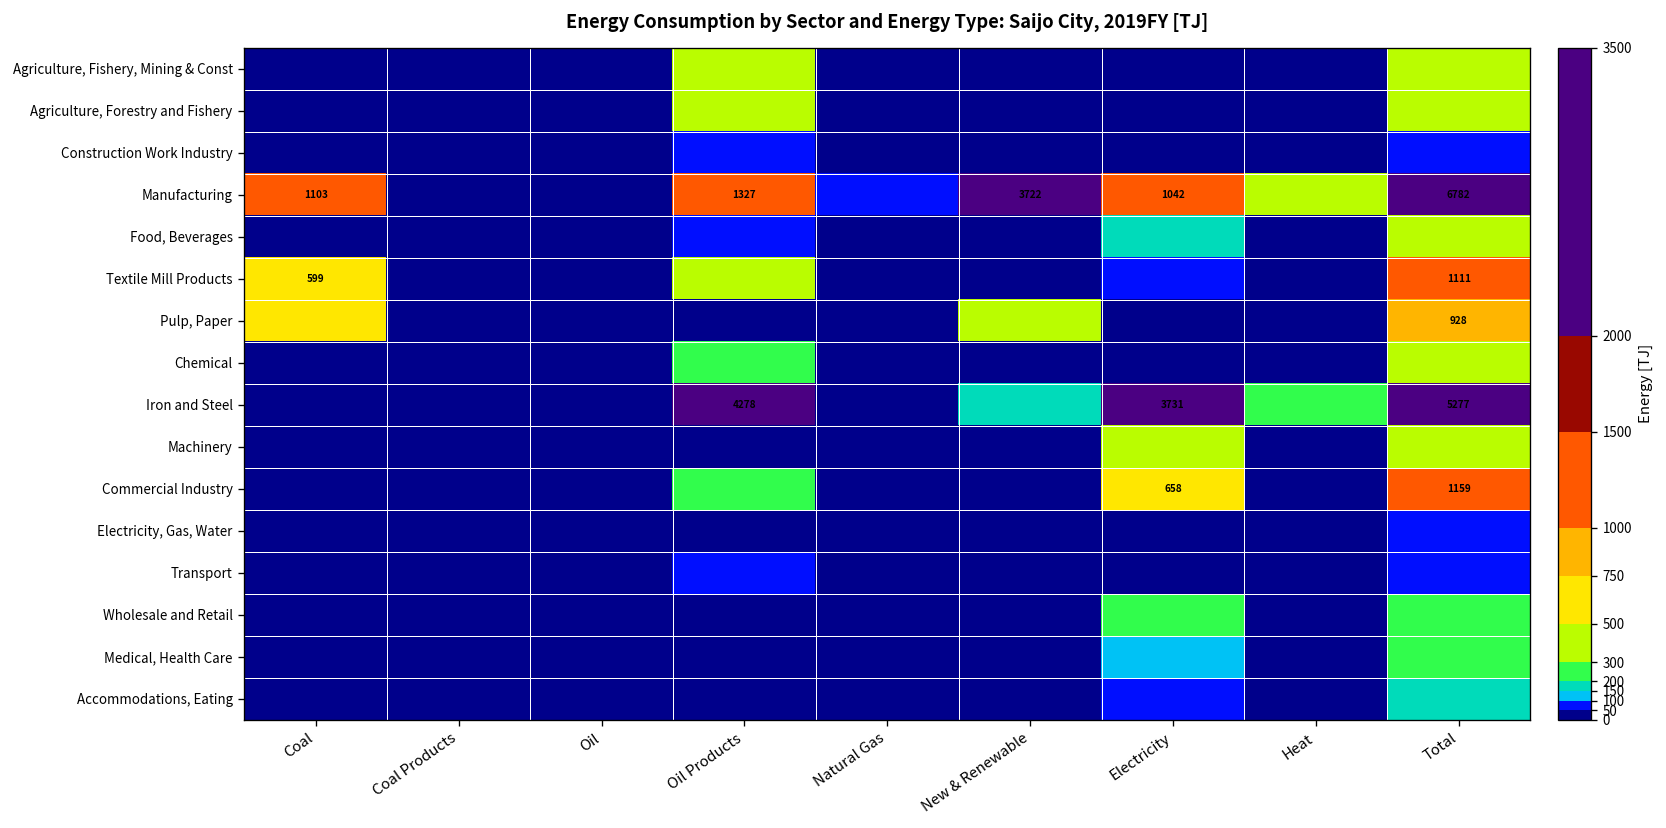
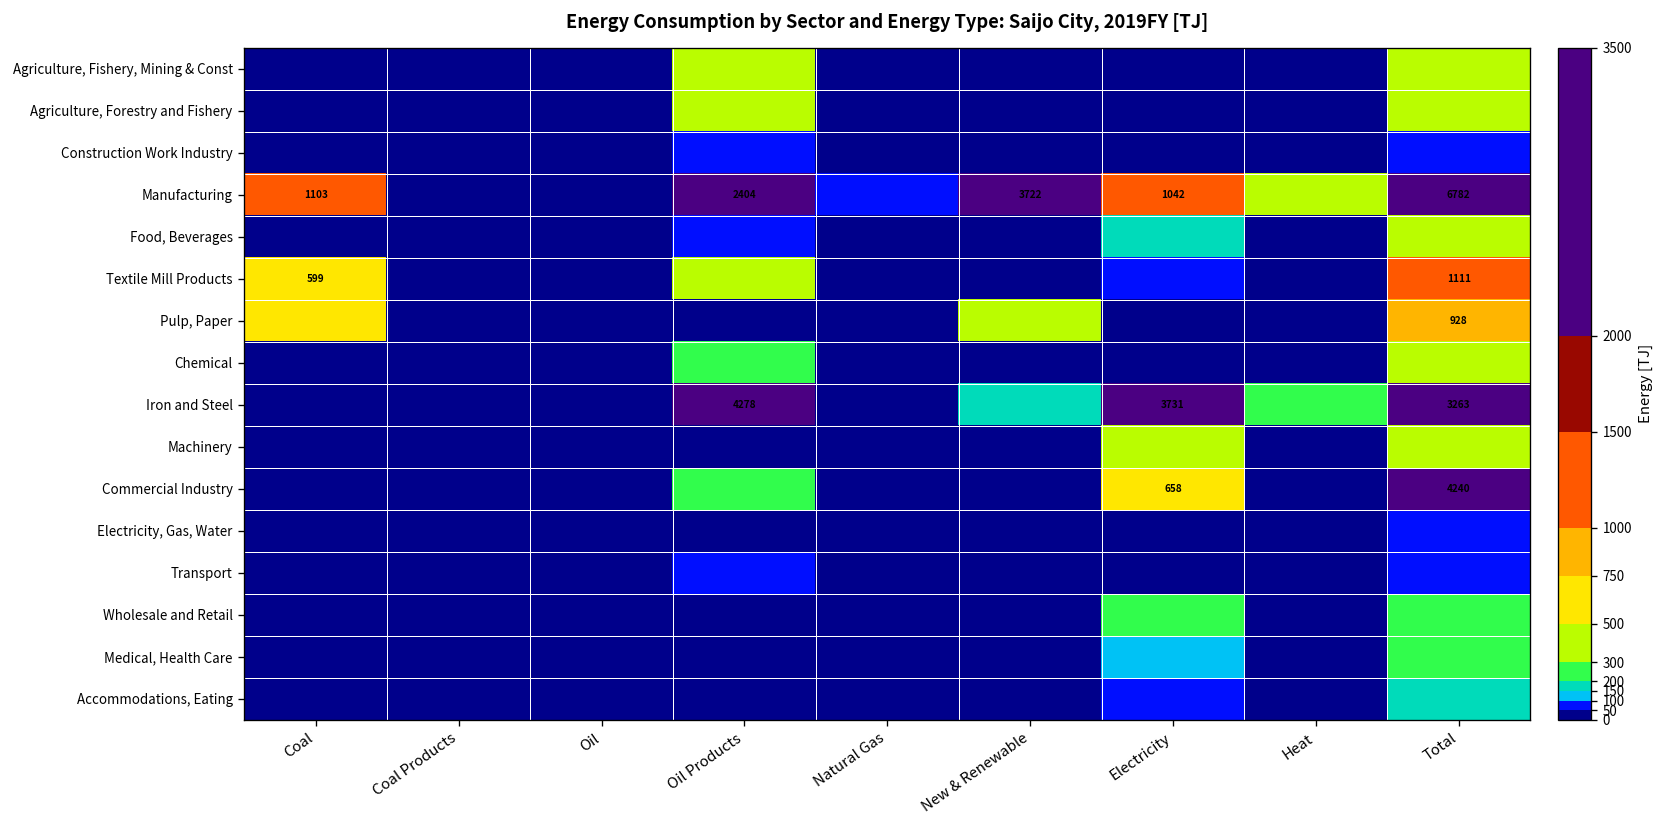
  {
    "Manufacturing": {
      "Coal": 1103,
-     "Oil Products": 1327,
+     "Oil Products": 2404,
      "New & Renewable": 3722,
      "Electricity": 1042,
      "Total": 6782
    },
    "Textile Mill Products": {
      "Coal": 599,
      "Total": 1111
    },
    "Pulp, Paper": {
      "Total": 928
    },
    "Iron and Steel": {
      "Oil Products": 4278,
      "Electricity": 3731,
-     "Total": 5277
+     "Total": 3263
    },
    "Commercial Industry": {
      "Electricity": 658,
-     "Total": 1159
+     "Total": 4240
    }
  }
